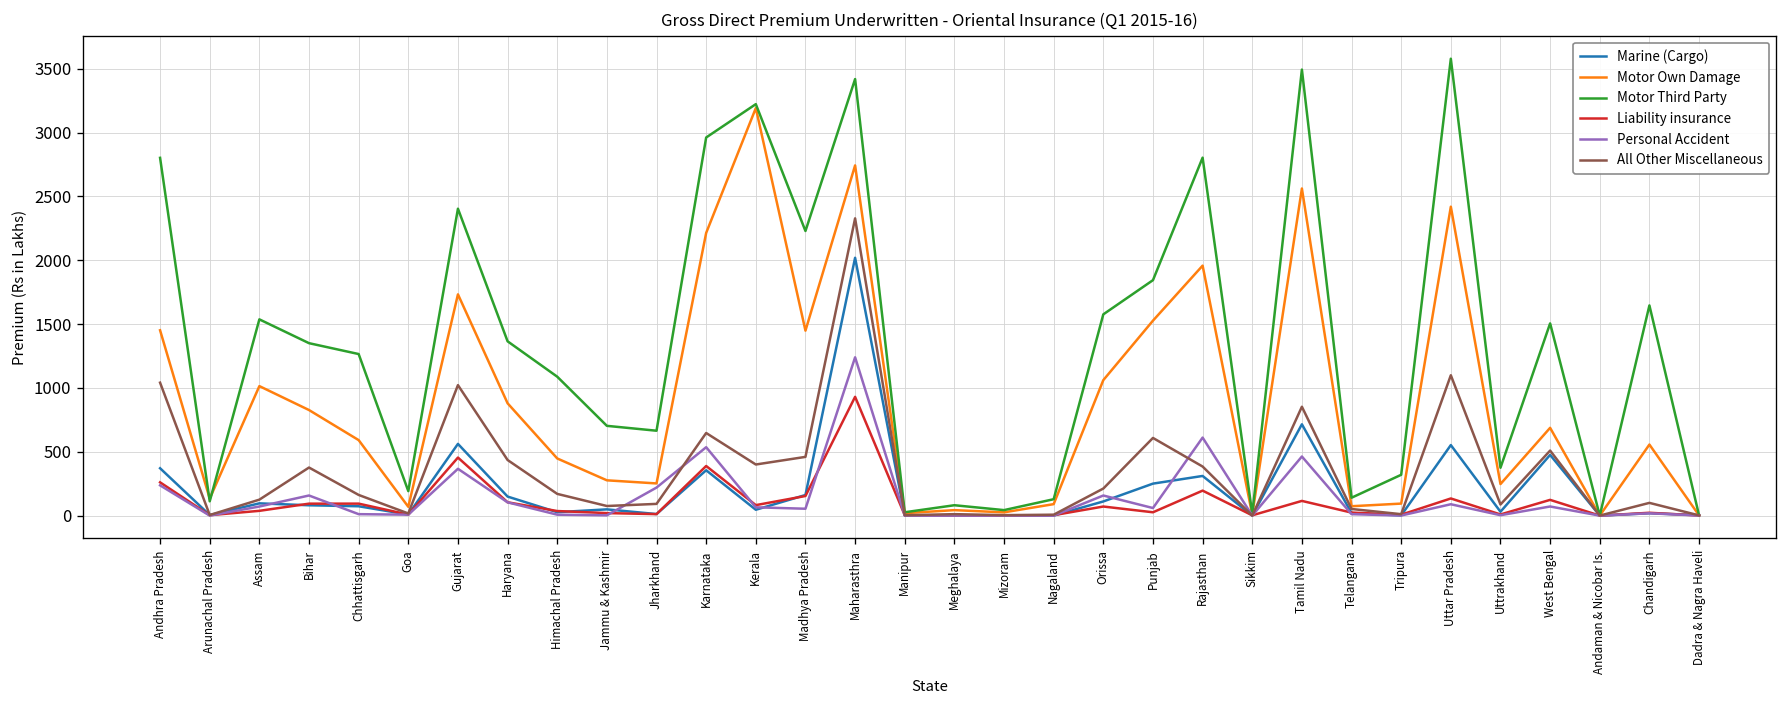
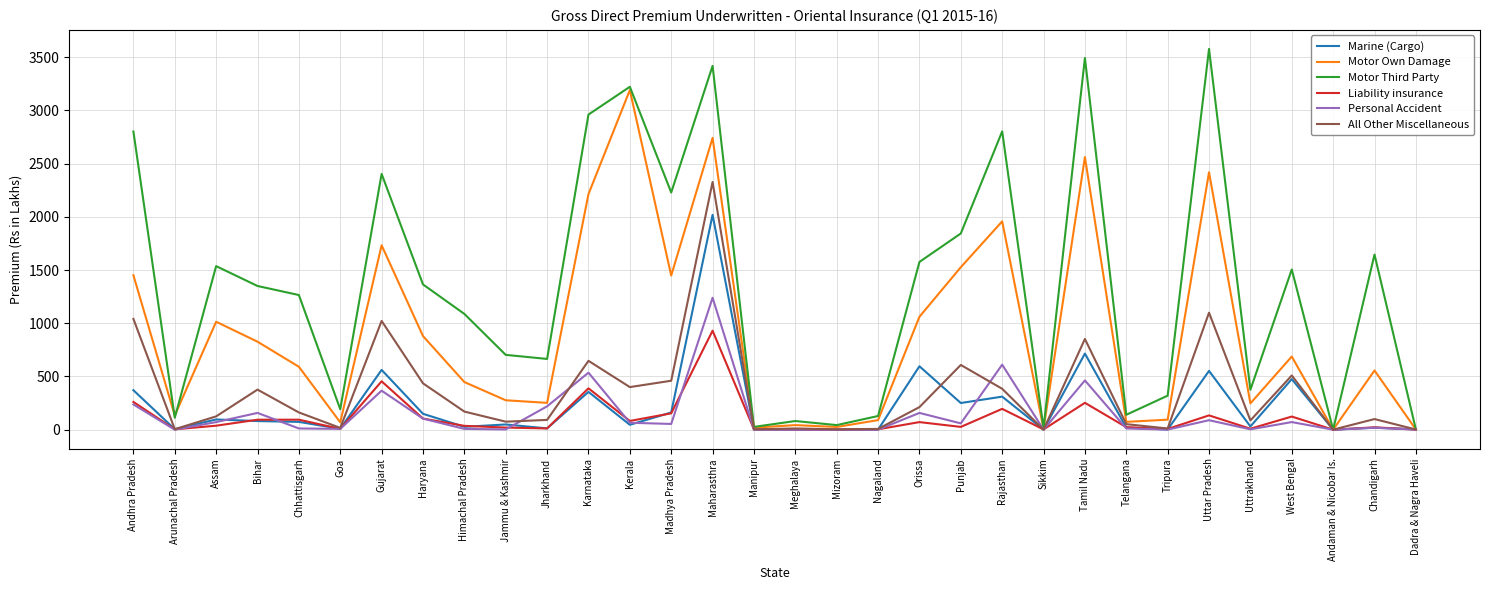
  {
    "Marine (Cargo)": {
      "Andhra Pradesh": 370,
      "Assam": 100,
      "Gujarat": 560,
      "Haryana": 150,
      "Jammu & Kashmir": 50,
      "Karnataka": 360,
      "Maharasthra": 2020,
-     "Orissa": 110,
+     "Orissa": 600,
      "Punjab": 250,
      "Rajasthan": 310,
      "Tamil Nadu": 720,
      "Uttar Pradesh": 550,
      "West Bengal": 480
    },
    "Motor Own Damage": {
      "Andhra Pradesh": 1450,
      "Assam": 1010,
      "Bihar": 830,
      "Chhattisgarh": 590,
      "Goa": 70,
      "Gujarat": 1730,
      "Haryana": 880,
      "Himachal Pradesh": 450,
      "Jammu & Kashmir": 280,
      "Jharkhand": 250,
      "Karnataka": 2210,
      "Kerala": 3190,
      "Madhya Pradesh": 1450,
      "Maharasthra": 2740,
      "Meghalaya": 40,
      "Nagaland": 90,
      "Orissa": 1060,
      "Punjab": 1530,
      "Rajasthan": 1960,
      "Tamil Nadu": 2560,
      "Tripura": 90,
      "Uttar Pradesh": 2420,
      "Uttrakhand": 250,
      "West Bengal": 690,
      "Chandigarh": 560
    },
    "Motor Third Party": {
      "Andhra Pradesh": 2800,
      "Assam": 1540,
      "Bihar": 1350,
      "Chhattisgarh": 1270,
      "Goa": 190,
      "Gujarat": 2400,
      "Haryana": 1370,
      "Himachal Pradesh": 1090,
      "Jammu & Kashmir": 700,
      "Jharkhand": 660,
      "Karnataka": 2960,
      "Kerala": 3220,
      "Madhya Pradesh": 2230,
      "Maharasthra": 3420,
      "Meghalaya": 80,
      "Nagaland": 130,
      "Orissa": 1580,
      "Punjab": 1840,
      "Rajasthan": 2800,
      "Tamil Nadu": 3490,
      "Telangana": 140,
      "Tripura": 320,
      "Uttar Pradesh": 3580,
      "Uttrakhand": 380,
      "West Bengal": 1510,
      "Chandigarh": 1650
    },
    "Liability insurance": {
      "Assam": 40,
      "Gujarat": 450,
      "Karnataka": 390,
      "Maharasthra": 930,
      "Orissa": 70,
      "Punjab": 30,
      "Rajasthan": 200,
-     "Tamil Nadu": 120,
+     "Tamil Nadu": 250,
      "Uttar Pradesh": 130,
      "West Bengal": 120
    },
    "Personal Accident": {
      "Assam": 70,
      "Bihar": 160,
      "Chhattisgarh": 10,
      "Gujarat": 370,
      "Jharkhand": 220,
      "Karnataka": 540,
      "Madhya Pradesh": 50,
      "Maharasthra": 1240,
      "Orissa": 160,
      "Punjab": 60,
      "Rajasthan": 610,
      "Tamil Nadu": 460,
      "Uttar Pradesh": 90,
      "West Bengal": 70
    },
    "All Other Miscellaneous": {
      "Andhra Pradesh": 1040,
      "Assam": 130,
      "Bihar": 380,
      "Chhattisgarh": 160,
      "Gujarat": 1020,
      "Haryana": 440,
      "Himachal Pradesh": 170,
      "Jammu & Kashmir": 80,
      "Jharkhand": 90,
      "Karnataka": 650,
      "Kerala": 400,
      "Madhya Pradesh": 460,
      "Maharasthra": 2330,
      "Orissa": 210,
      "Punjab": 610,
      "Rajasthan": 380,
      "Tamil Nadu": 850,
      "Uttar Pradesh": 1100,
      "Uttrakhand": 90,
      "West Bengal": 510,
      "Chandigarh": 100
    }
  }
